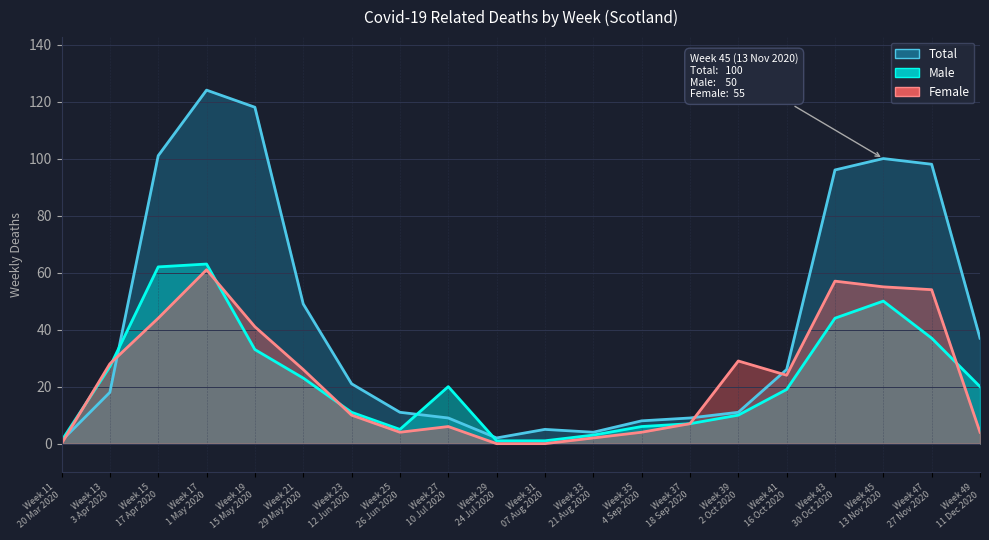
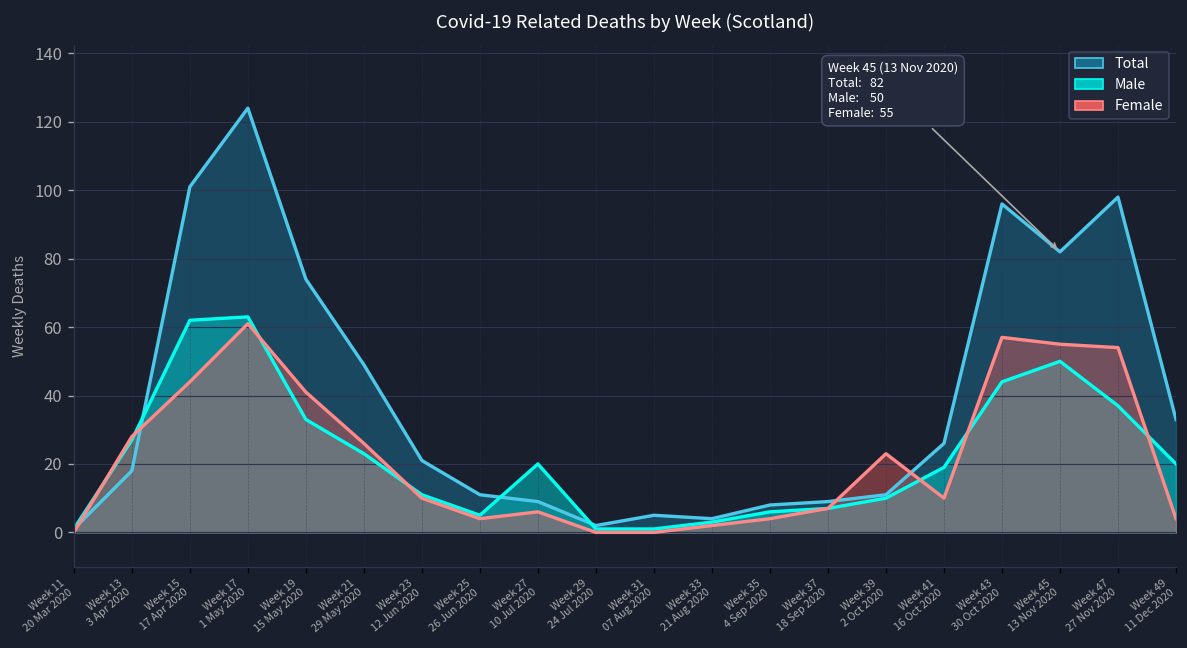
  {
    "Total": {
-     "Week 19 15 May 2020": 118,
-     "Week 45 13 Nov 2020": 100,
-     "Week 49 11 Dec 2020": 37
+     "Week 19 15 May 2020": 74,
+     "Week 45 13 Nov 2020": 82,
+     "Week 49 11 Dec 2020": 33
    },
    "Male": {
      "Week 13 3 Apr 2020": 27,
      "Week 15 17 Apr 2020": 62,
      "Week 17 1 May 2020": 63,
      "Week 19 15 May 2020": 33,
      "Week 21 29 May 2020": 23,
      "Week 23 12 Jun 2020": 11,
      "Week 25 26 Jun 2020": 5,
      "Week 27 10 Jul 2020": 20,
      "Week 29 24 Jul 2020": 1,
      "Week 31 07 Aug 2020": 1,
      "Week 33 21 Aug 2020": 3,
      "Week 35 4 Sep 2020": 6,
      "Week 39 2 Oct 2020": 10,
      "Week 41 16 Oct 2020": 19,
      "Week 43 30 Oct 2020": 44,
      "Week 45 13 Nov 2020": 50,
      "Week 47 27 Nov 2020": 37,
      "Week 49 11 Dec 2020": 20
    },
    "Female": {
      "Week 11 20 Mar 2020": 0,
      "Week 13 3 Apr 2020": 28,
      "Week 15 17 Apr 2020": 44,
      "Week 17 1 May 2020": 61,
      "Week 19 15 May 2020": 41,
      "Week 21 29 May 2020": 26,
      "Week 23 12 Jun 2020": 10,
      "Week 25 26 Jun 2020": 4,
      "Week 27 10 Jul 2020": 6,
      "Week 29 24 Jul 2020": 0,
      "Week 31 07 Aug 2020": 0,
      "Week 33 21 Aug 2020": 2,
      "Week 35 4 Sep 2020": 4,
-     "Week 39 2 Oct 2020": 29,
-     "Week 41 16 Oct 2020": 24,
+     "Week 39 2 Oct 2020": 23,
+     "Week 41 16 Oct 2020": 10,
      "Week 43 30 Oct 2020": 57,
      "Week 45 13 Nov 2020": 55,
      "Week 47 27 Nov 2020": 54,
      "Week 49 11 Dec 2020": 4
    }
  }
